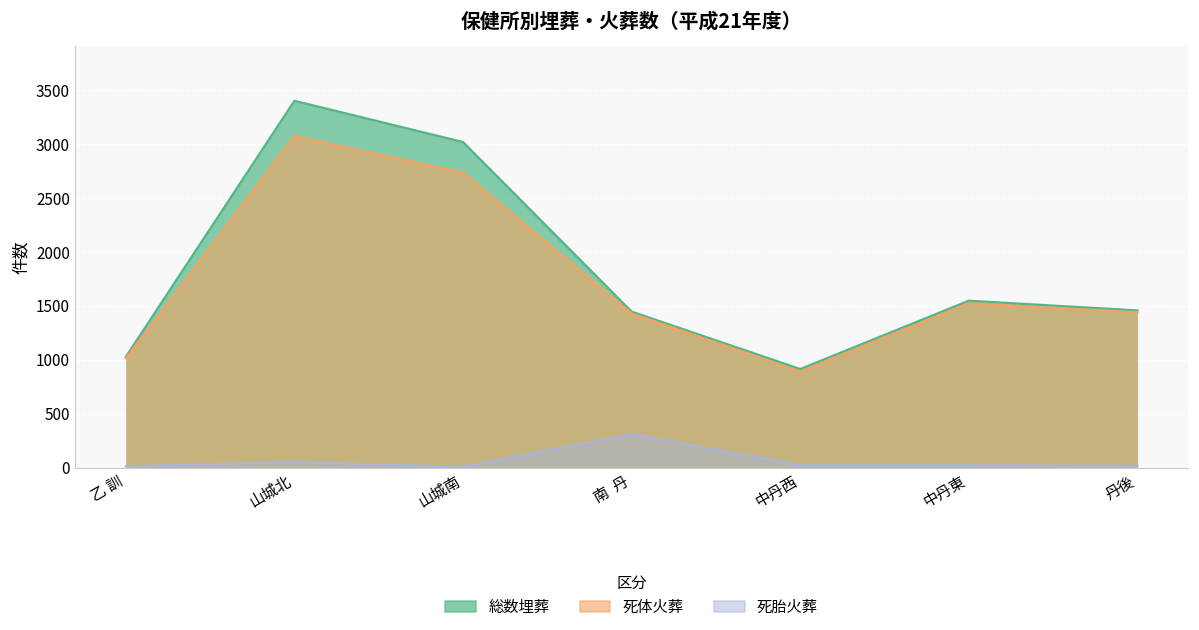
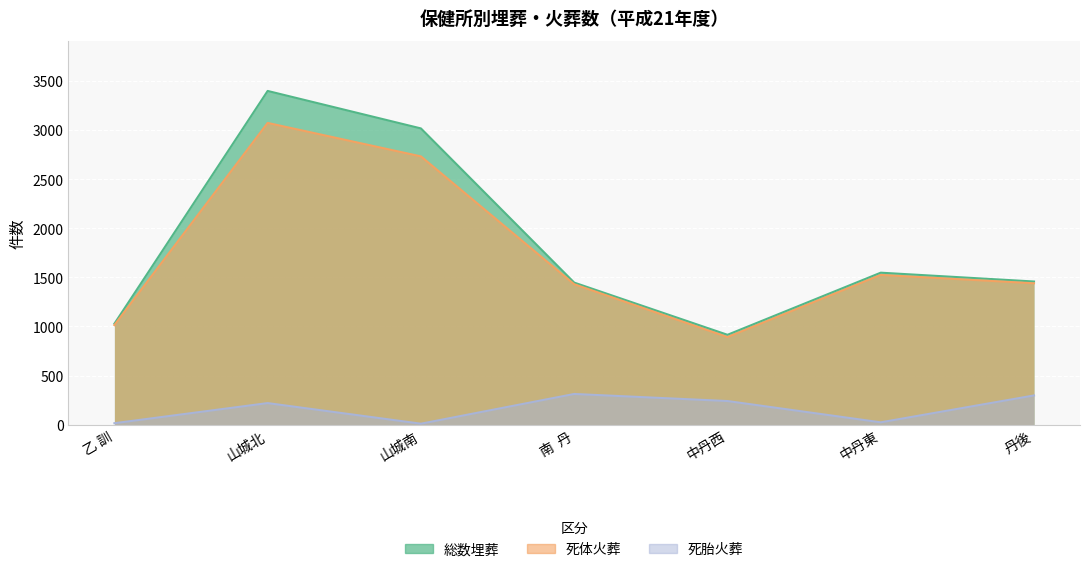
  {
    "総数埋葬": {
      "山城北": 3400,
      "山城南": 3000
    },
    "死体火葬": {
      "山城北": 3100,
      "山城南": 2700
    },
    "死胎火葬": {
      "乙 訓": 0,
-     "山城北": 100,
+     "山城北": 200,
      "山城南": 0,
      "南 丹": 300,
-     "中丹西": 0,
+     "中丹西": 200,
      "中丹東": 0,
-     "丹後": 0
+     "丹後": 300
    }
  }
